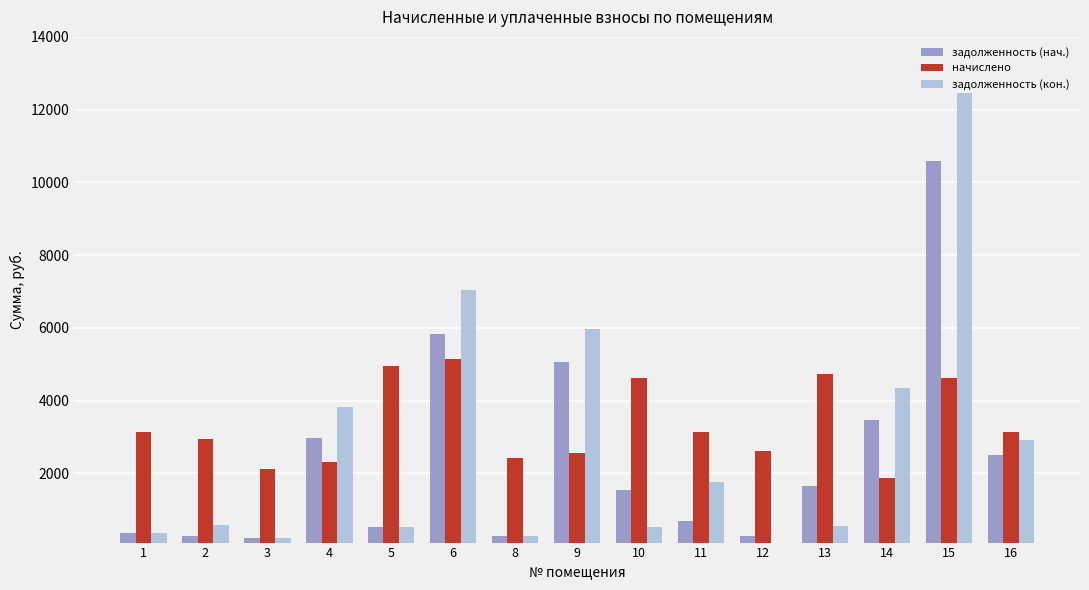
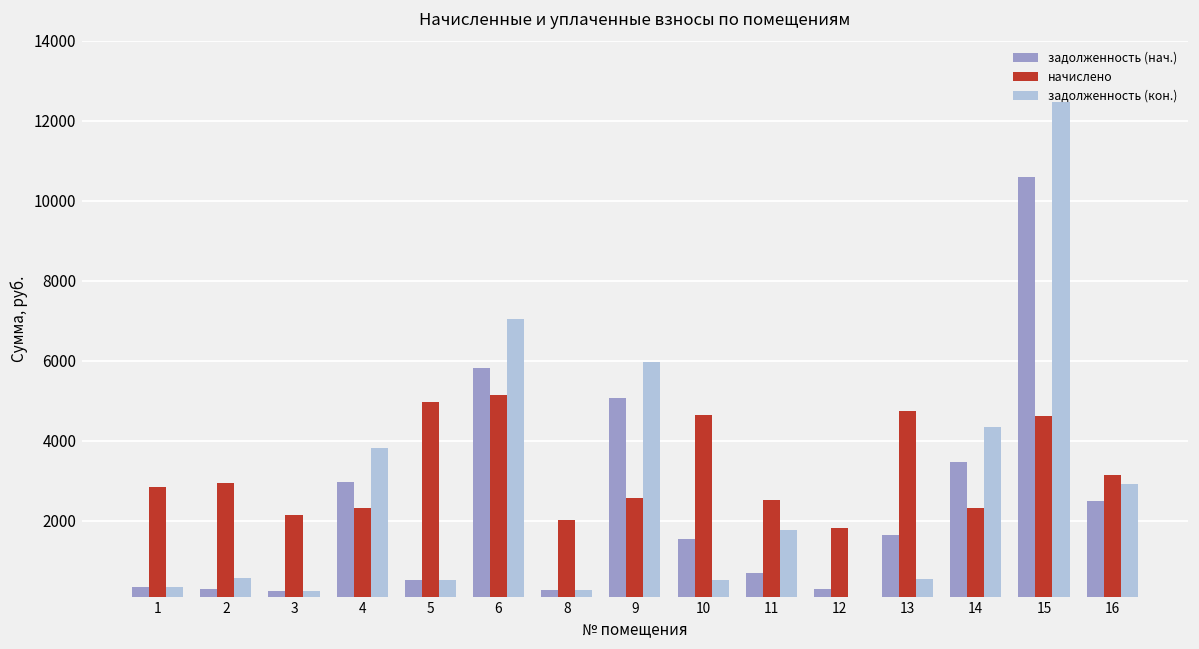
  {
    "начислено": {
-     "1": 3100,
+     "1": 2800,
      "2": 2900,
      "3": 2100,
      "4": 2300,
      "5": 5000,
      "6": 5200,
-     "8": 2400,
+     "8": 2000,
      "9": 2600,
      "10": 4600,
-     "11": 3100,
-     "12": 2600,
+     "11": 2500,
+     "12": 1800,
      "13": 4700,
-     "14": 1900,
+     "14": 2300,
      "15": 4600,
      "16": 3100
    }
  }
